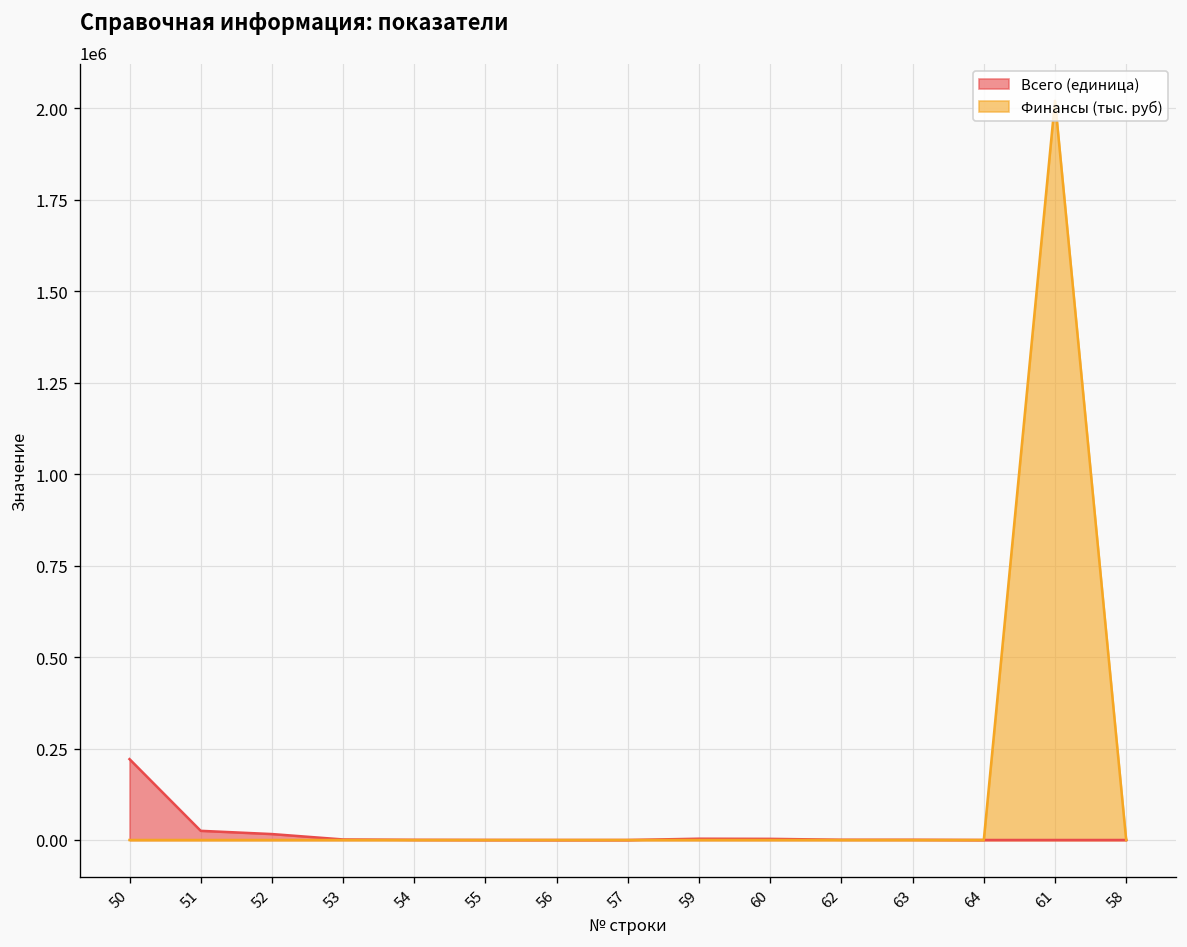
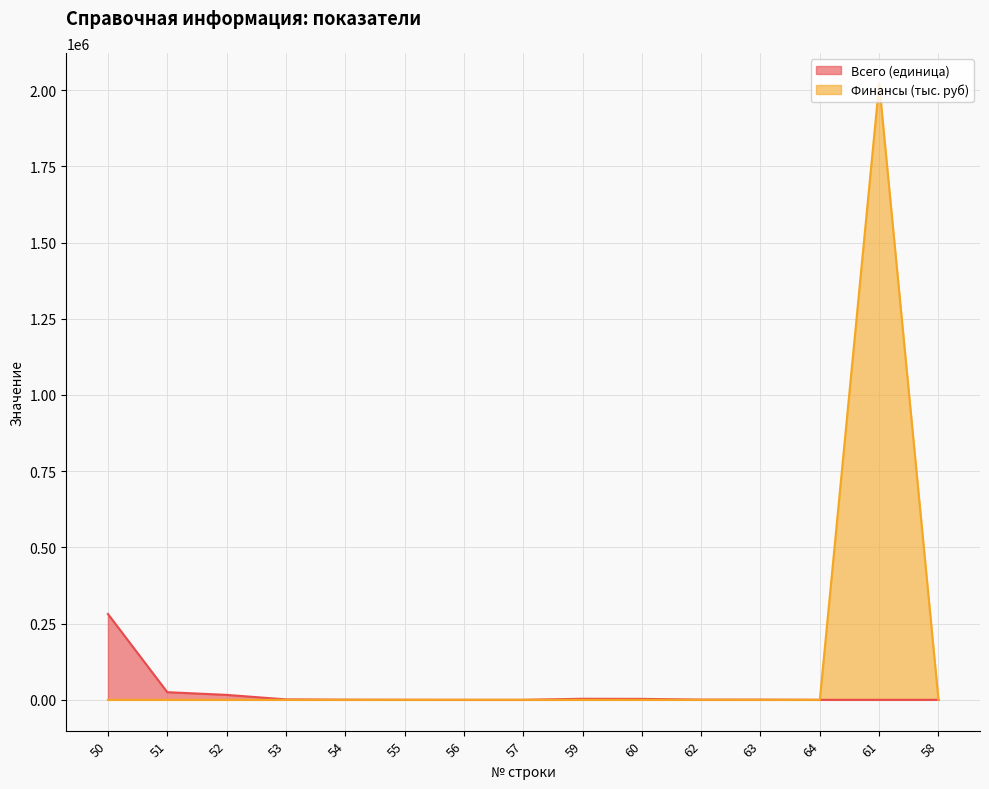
  {
    "Всего (единица)": {
-     "50": 220000,
+     "50": 280000,
      "51": 30000,
      "52": 20000,
      "61": 0
    },
    "Финансы (тыс. руб)": {
      "50": 0,
      "51": 0,
      "52": 0
    }
  }
